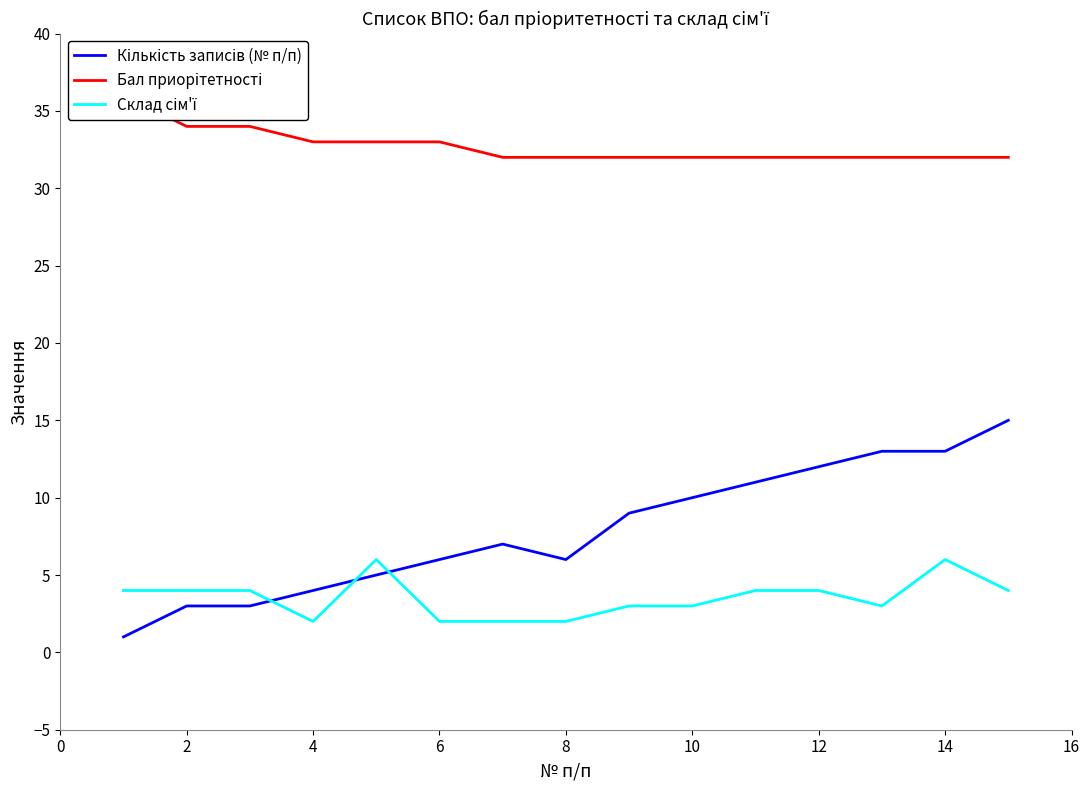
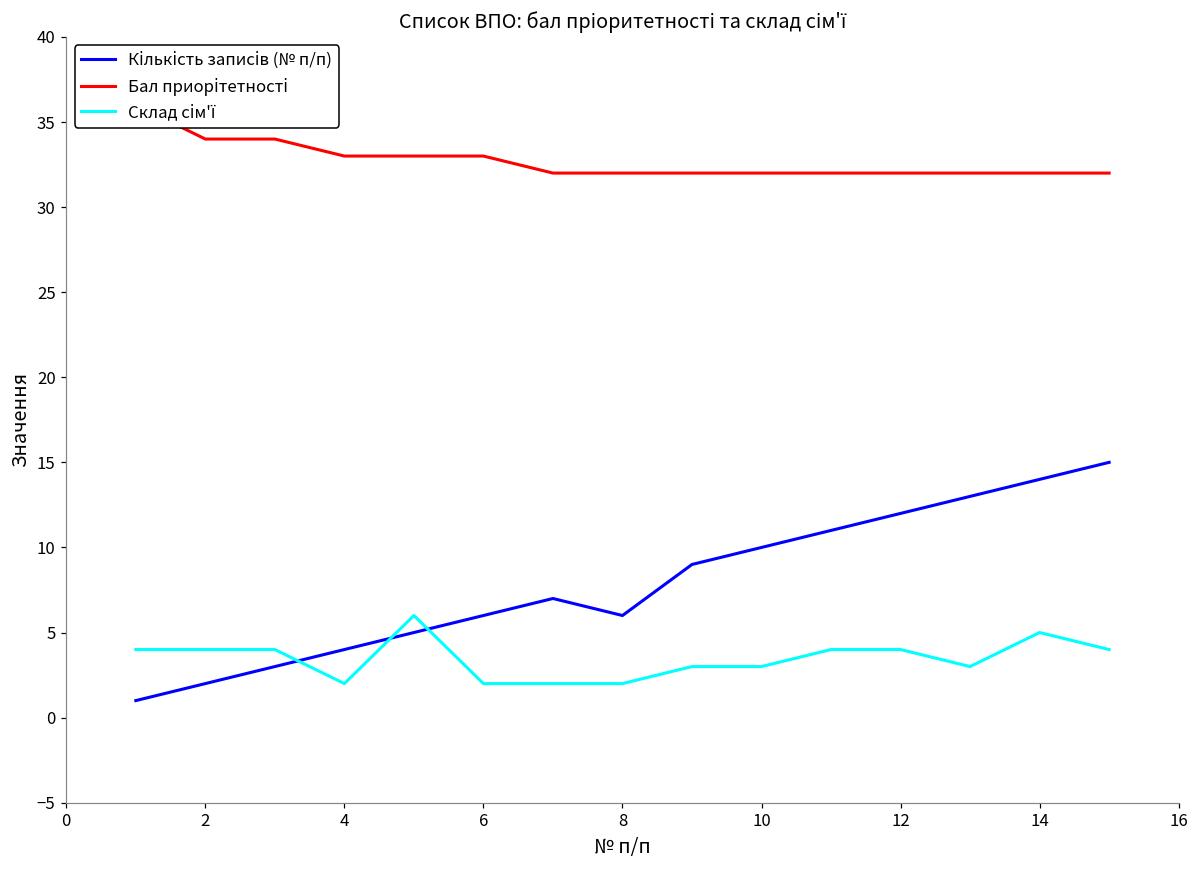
  {
    "Кількість записів (№ п/п)": {
-     "2": 3,
+     "2": 2,
      "4": 4,
      "6": 6,
      "8": 6,
      "10": 10,
      "12": 12,
-     "14": 13
+     "14": 14
    },
    "Бал приорітетності": {
      "2": 34,
      "4": 33,
      "6": 33,
      "8": 32,
      "10": 32,
      "12": 32,
      "14": 32
    },
    "Склад сім'ї": {
      "2": 4,
      "4": 2,
      "6": 2,
      "8": 2,
      "10": 3,
      "12": 4,
-     "14": 6
+     "14": 5
    }
  }
